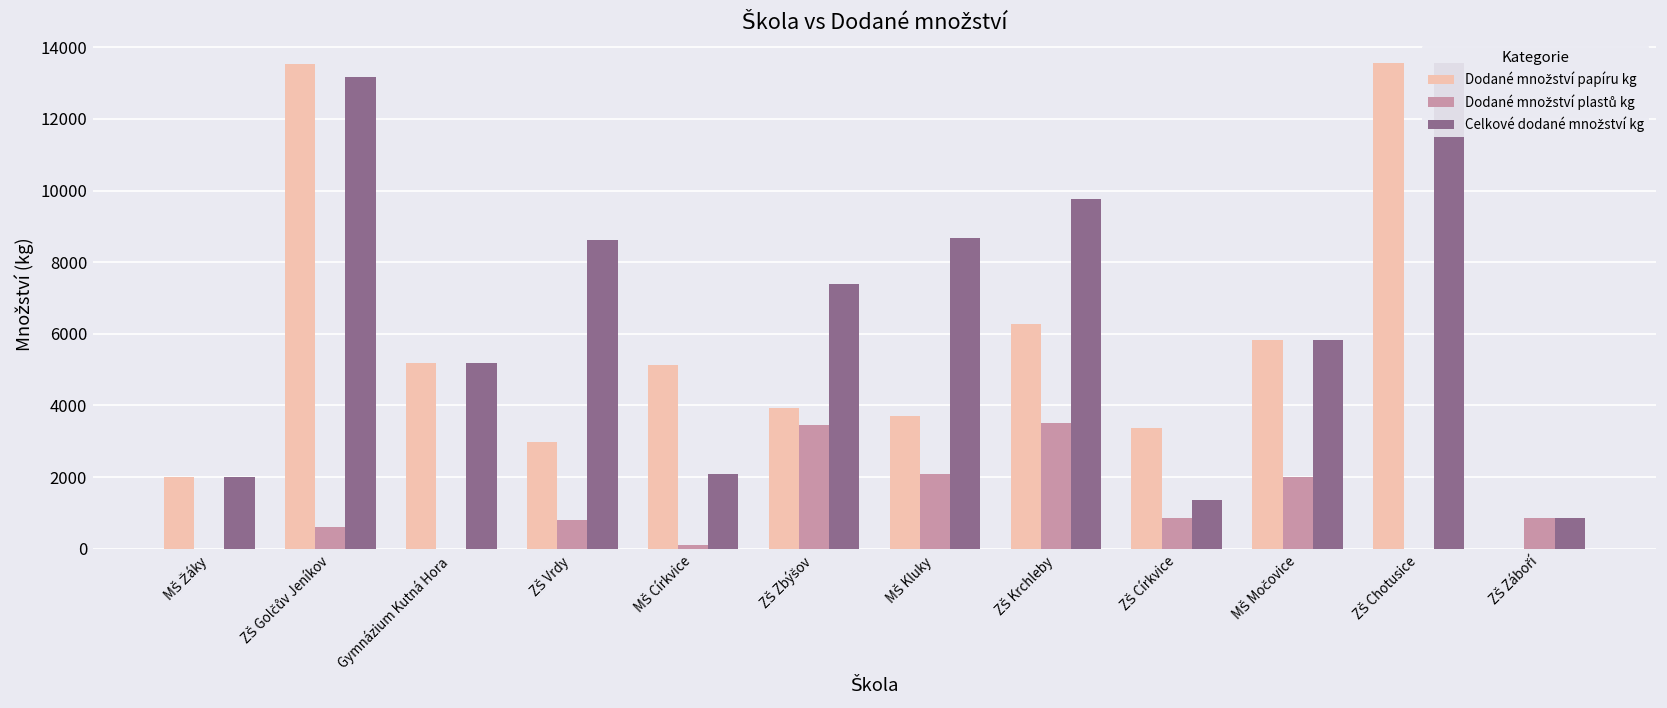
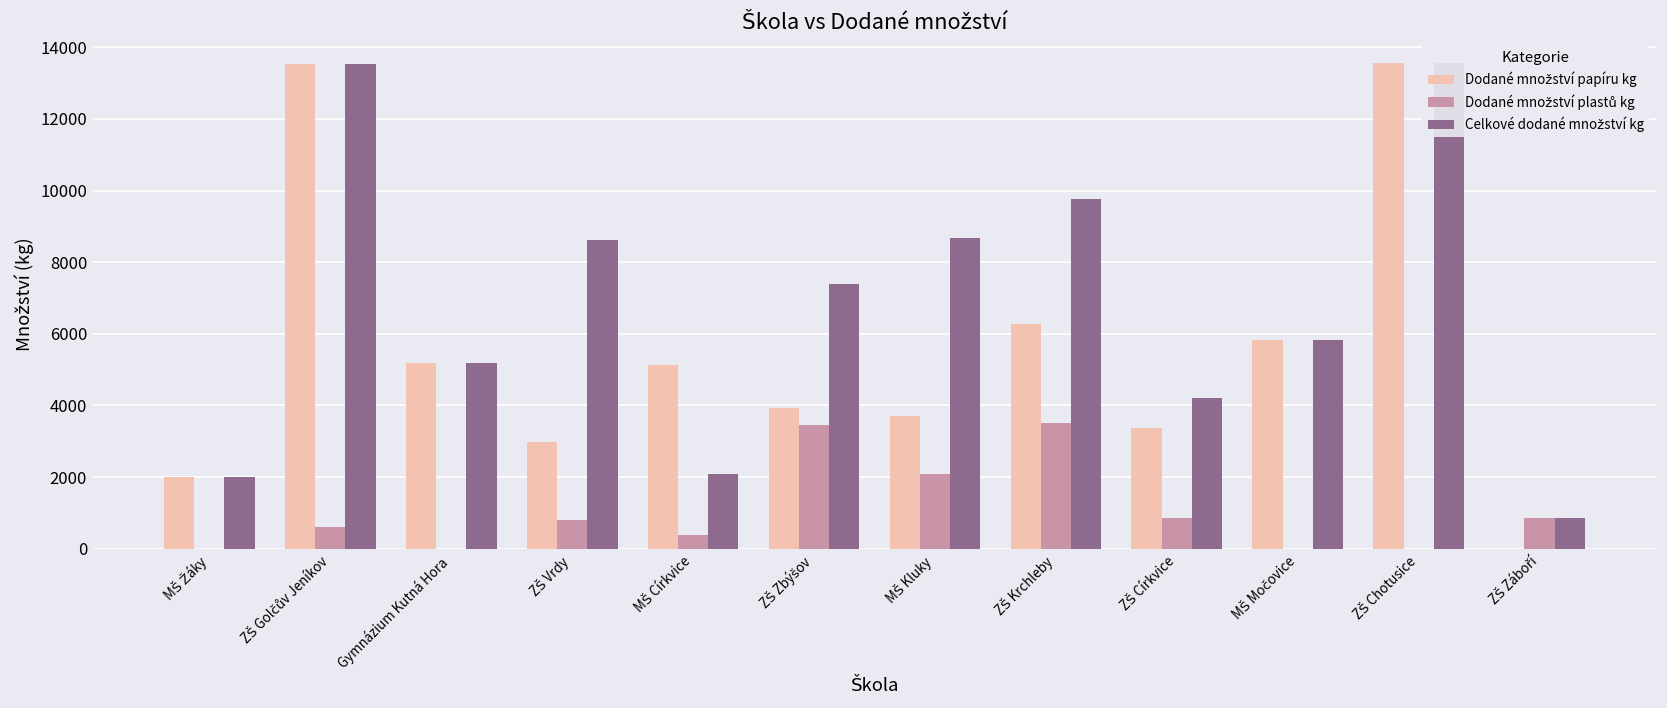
  {
    "Dodané množství papíru kg": {
      "MŠ Žáky": 2000,
      "ZŠ Golčův Jeníkov": 13500,
      "Gymnázium Kutná Hora": 5200,
      "ZŠ Vrdy": 3000,
      "MŠ Církvice": 5100,
      "ZŠ Zbýšov": 3900,
      "MŠ Kluky": 3700,
      "ZŠ Krchleby": 6300,
      "ZŠ Církvice": 3400,
      "MŠ Močovice": 5800,
      "ZŠ Chotusice": 13600,
      "ZŠ Záboří": 0
    },
    "Dodané množství plastů kg": {
      "MŠ Žáky": 0,
      "ZŠ Golčův Jeníkov": 600,
      "Gymnázium Kutná Hora": 0,
      "ZŠ Vrdy": 800,
-     "MŠ Církvice": 100,
+     "MŠ Církvice": 400,
      "ZŠ Zbýšov": 3400,
      "MŠ Kluky": 2100,
      "ZŠ Krchleby": 3500,
      "ZŠ Církvice": 900,
-     "MŠ Močovice": 2000,
+     "MŠ Močovice": 0,
      "ZŠ Chotusice": 0,
      "ZŠ Záboří": 900
    },
    "Celkové dodané množství kg": {
      "MŠ Žáky": 2000,
-     "ZŠ Golčův Jeníkov": 13200,
+     "ZŠ Golčův Jeníkov": 13500,
      "Gymnázium Kutná Hora": 5200,
      "ZŠ Vrdy": 8600,
      "MŠ Církvice": 2100,
      "ZŠ Zbýšov": 7400,
      "MŠ Kluky": 8700,
      "ZŠ Krchleby": 9800,
-     "ZŠ Církvice": 1400,
+     "ZŠ Církvice": 4200,
      "MŠ Močovice": 5800,
      "ZŠ Záboří": 900
    }
  }
